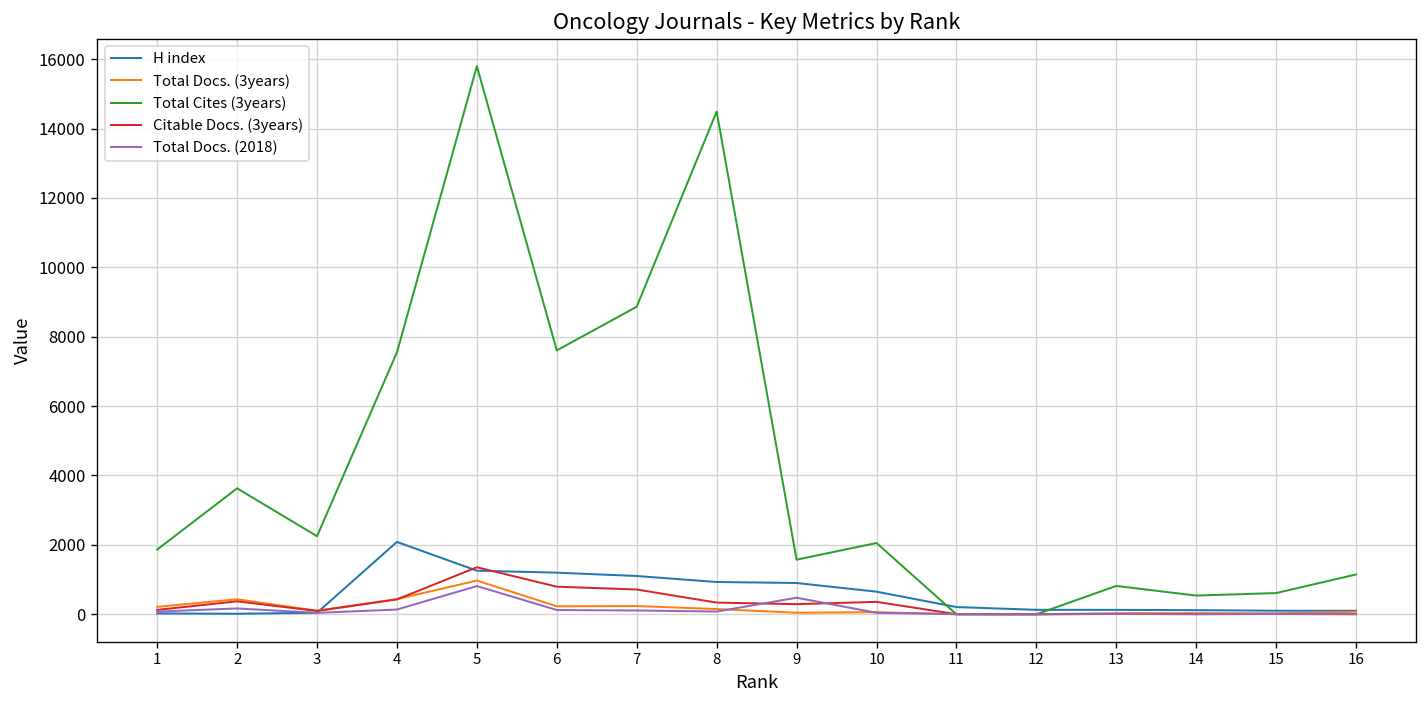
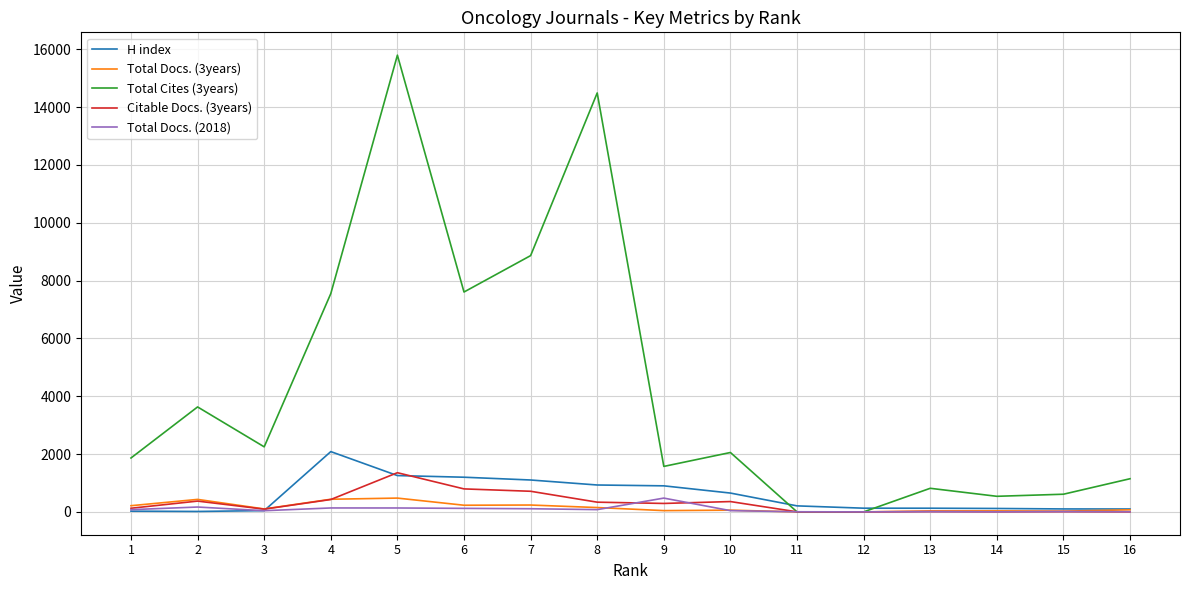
  {
    "H index": {
      "2": 0,
      "4": 2100,
      "5": 1300,
      "6": 1200,
      "7": 1100,
      "8": 900,
      "9": 900,
      "10": 700,
      "11": 200,
      "12": 100,
      "13": 100
    },
    "Total Docs. (3years)": {
-     "5": 1000,
+     "5": 500,
      "6": 200,
      "7": 200,
      "9": 0
    },
    "Total Cites (3years)": {
      "1": 1900,
      "2": 3600,
      "3": 2300,
      "4": 7600,
      "5": 15800,
      "6": 7600,
      "7": 8900,
      "8": 14500,
      "9": 1600,
      "10": 2100,
      "13": 800,
      "14": 500,
      "15": 600,
      "16": 1100
    },
    "Citable Docs. (3years)": {
      "5": 1400,
      "6": 800,
      "7": 700,
      "8": 300,
      "9": 300,
      "10": 400
    },
    "Total Docs. (2018)": {
      "2": 200,
      "4": 100,
-     "5": 800,
+     "5": 100,
      "6": 100,
      "7": 100,
      "9": 500
    }
  }
